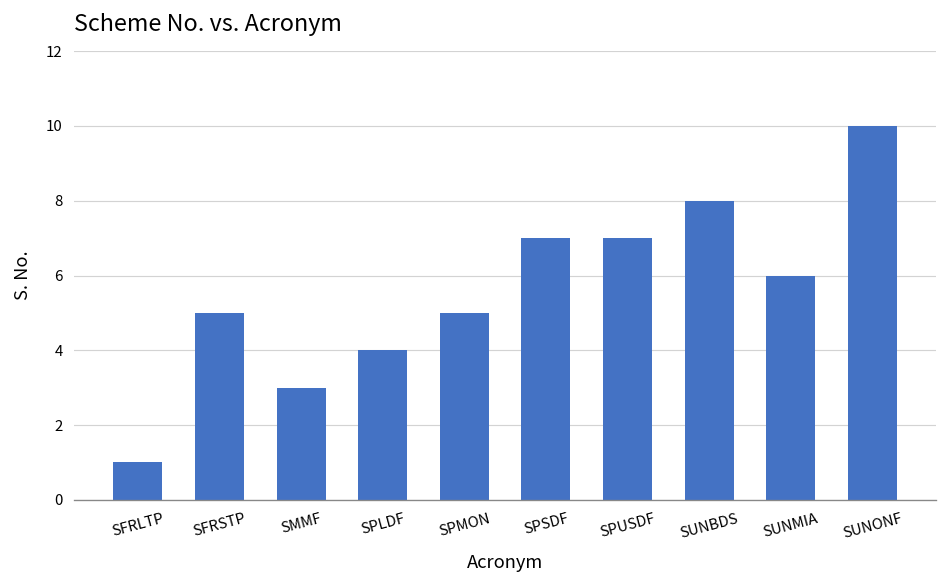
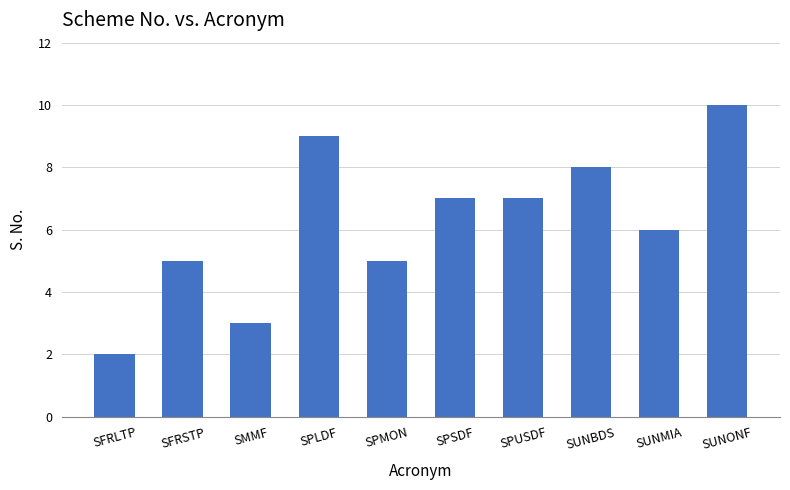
  {
-   "SFRLTP": 1,
+   "SFRLTP": 2,
    "SFRSTP": 5,
    "SMMF": 3,
-   "SPLDF": 4,
+   "SPLDF": 9,
    "SPMON": 5,
    "SPSDF": 7,
    "SPUSDF": 7,
    "SUNBDS": 8,
    "SUNMIA": 6,
    "SUNONF": 10
  }
